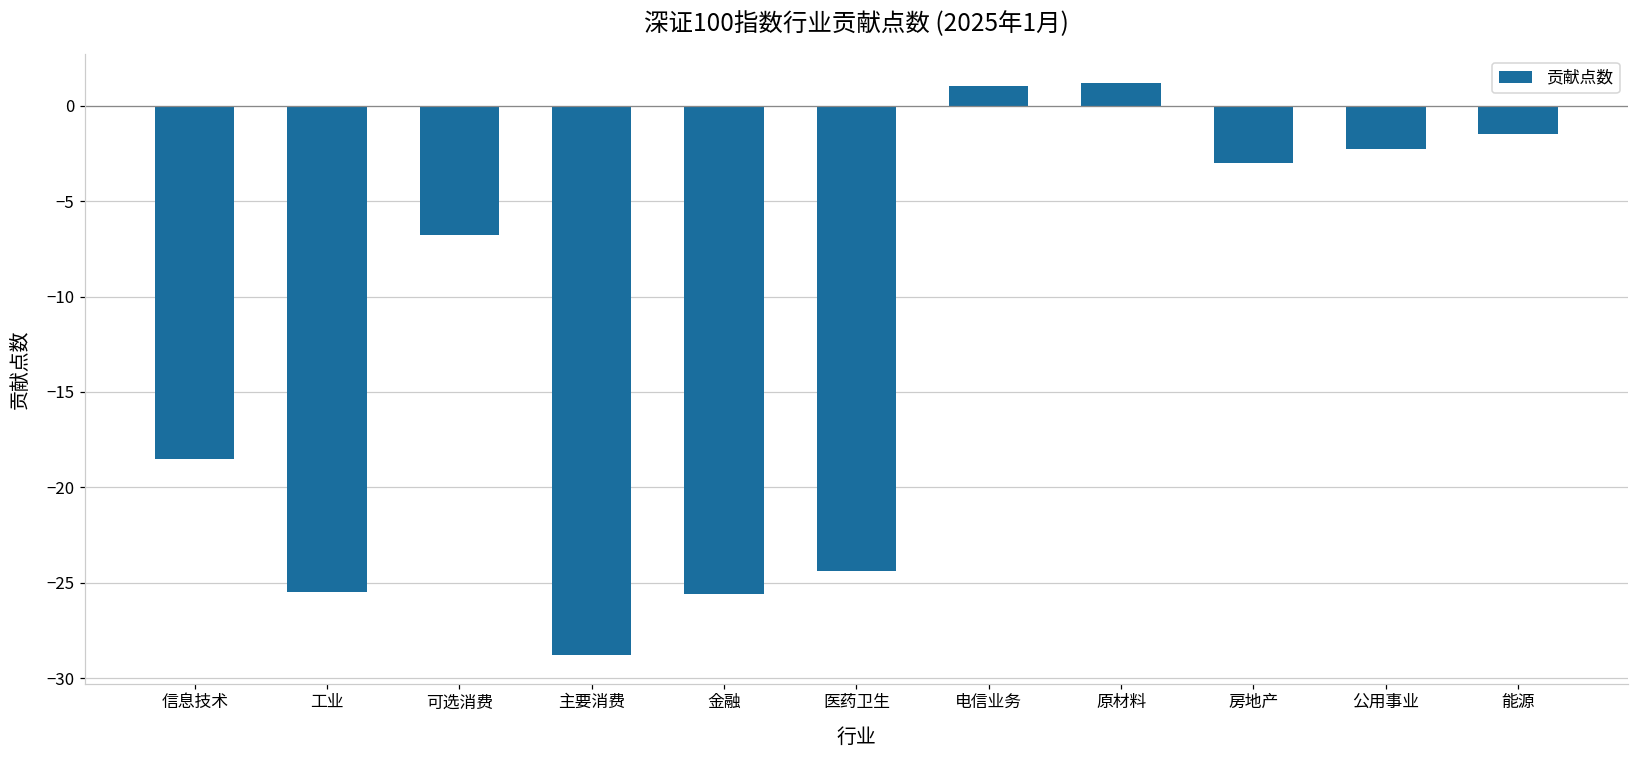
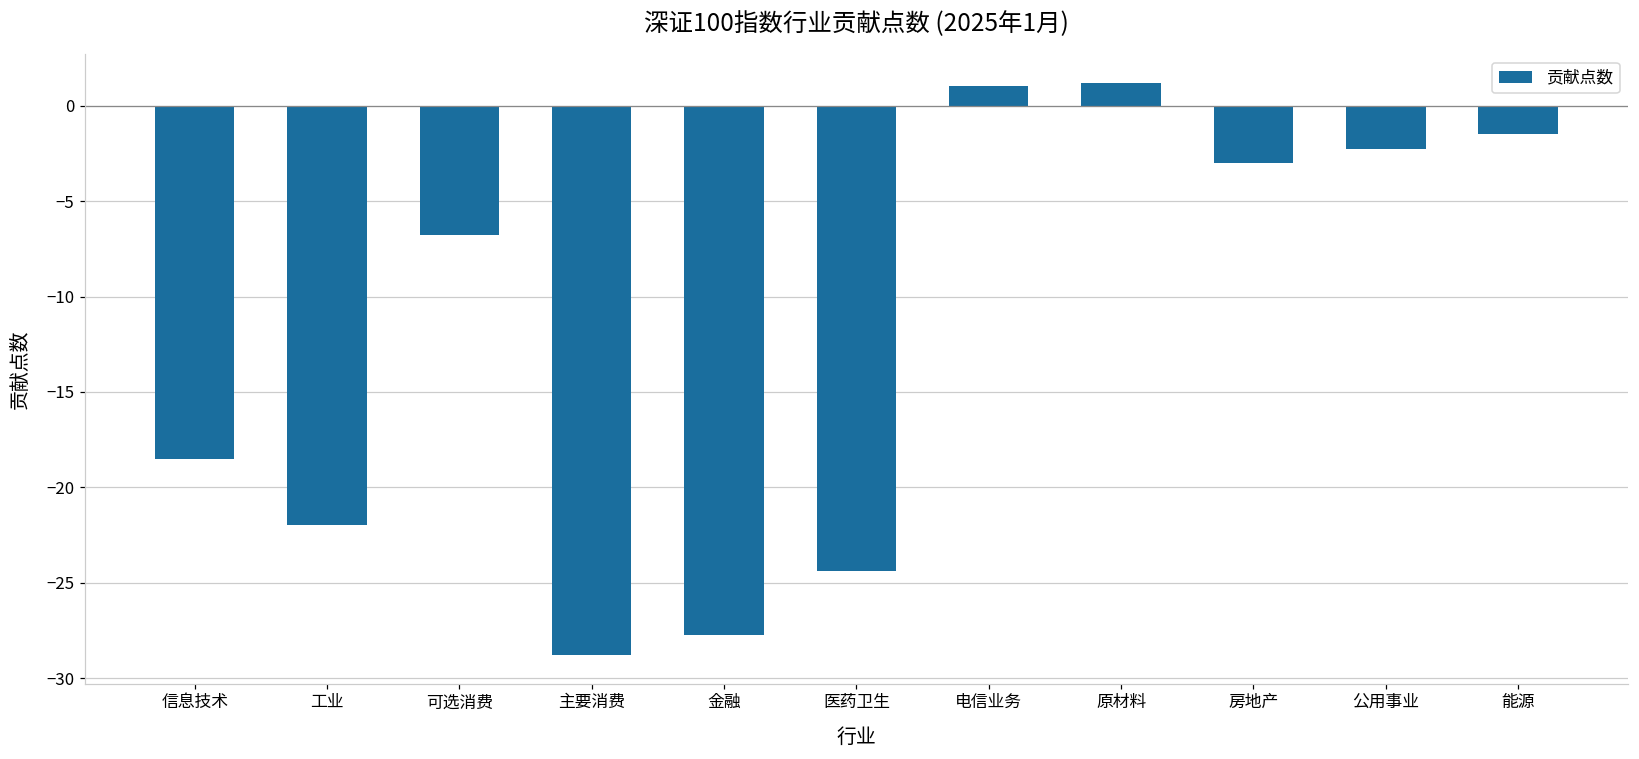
  {
    "信息技术": -18.5,
-   "工业": -25.5,
+   "工业": -22.0,
    "可选消费": -6.8,
    "主要消费": -28.8,
-   "金融": -25.6,
+   "金融": -27.7,
    "医药卫生": -24.4,
    "电信业务": 1.0,
    "原材料": 1.2,
    "房地产": -3.0,
    "公用事业": -2.3,
    "能源": -1.5
  }
